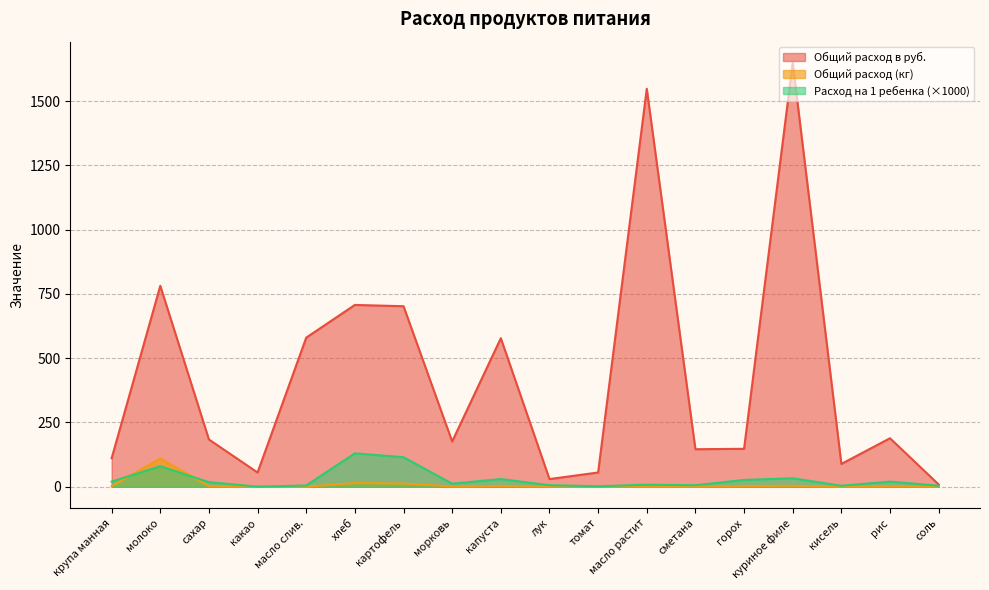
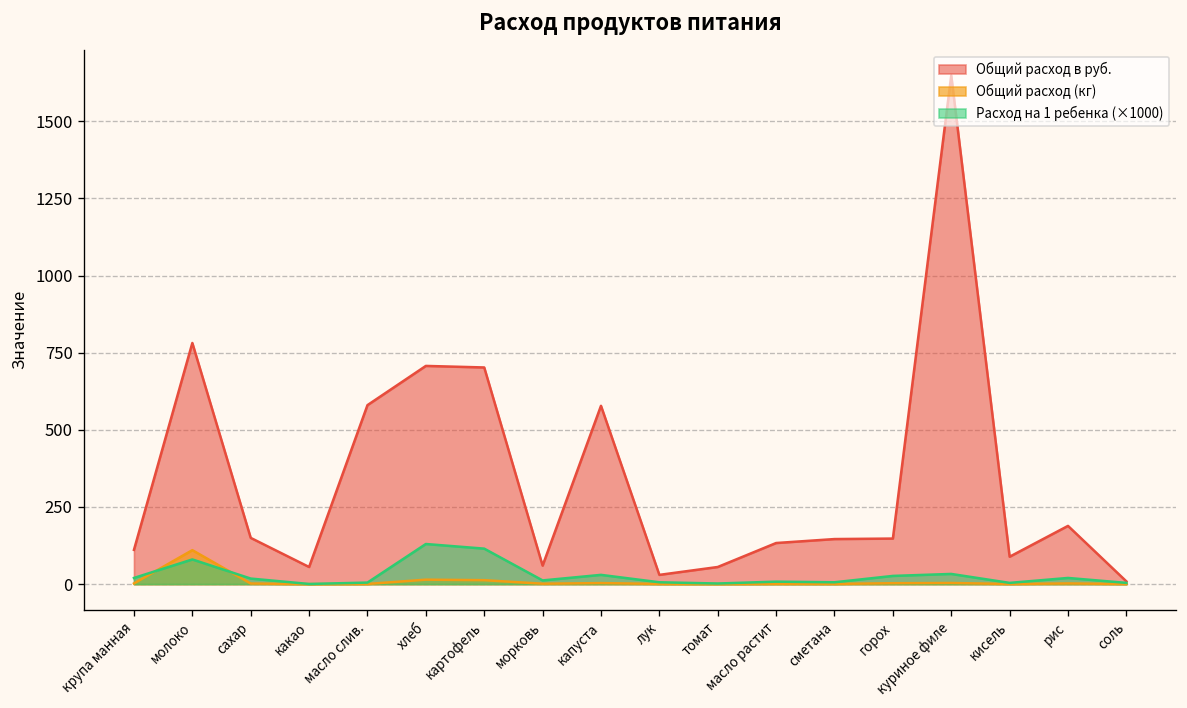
  {
    "Общий расход в руб.": {
      "крупа манная": 110,
      "молоко": 780,
-     "сахар": 180,
+     "сахар": 150,
      "какао": 60,
      "масло слив.": 580,
      "хлеб": 710,
      "картофель": 700,
-     "морковь": 180,
+     "морковь": 60,
      "капуста": 580,
      "лук": 30,
      "томат": 60,
-     "масло растит": 1550,
+     "масло растит": 130,
      "сметана": 150,
      "горох": 150,
      "кисель": 90,
      "рис": 190
    },
    "Общий расход (кг)": {
      "крупа манная": 0,
      "молоко": 110,
      "сахар": 0,
      "хлеб": 10,
      "картофель": 10,
      "морковь": 0,
      "капуста": 0,
      "горох": 0,
      "куриное филе": 0,
      "рис": 0
    },
    "Расход на 1 ребенка (×1000)": {
      "крупа манная": 20,
      "молоко": 80,
      "сахар": 20,
      "хлеб": 130,
      "картофель": 120,
      "морковь": 10,
      "капуста": 30,
      "горох": 30,
      "куриное филе": 30,
      "рис": 20
    }
  }
